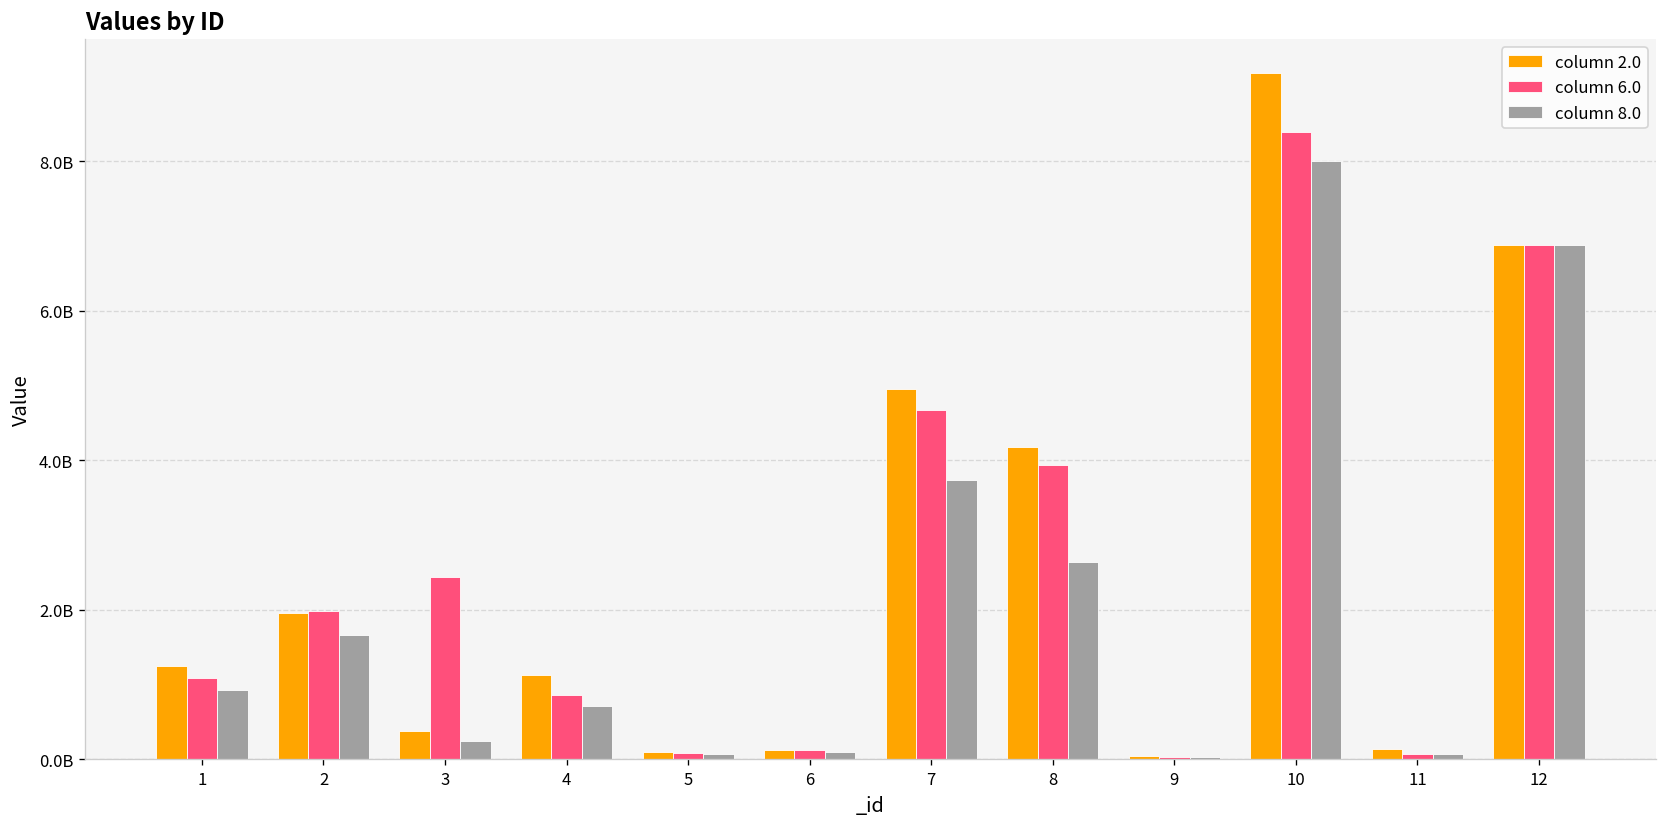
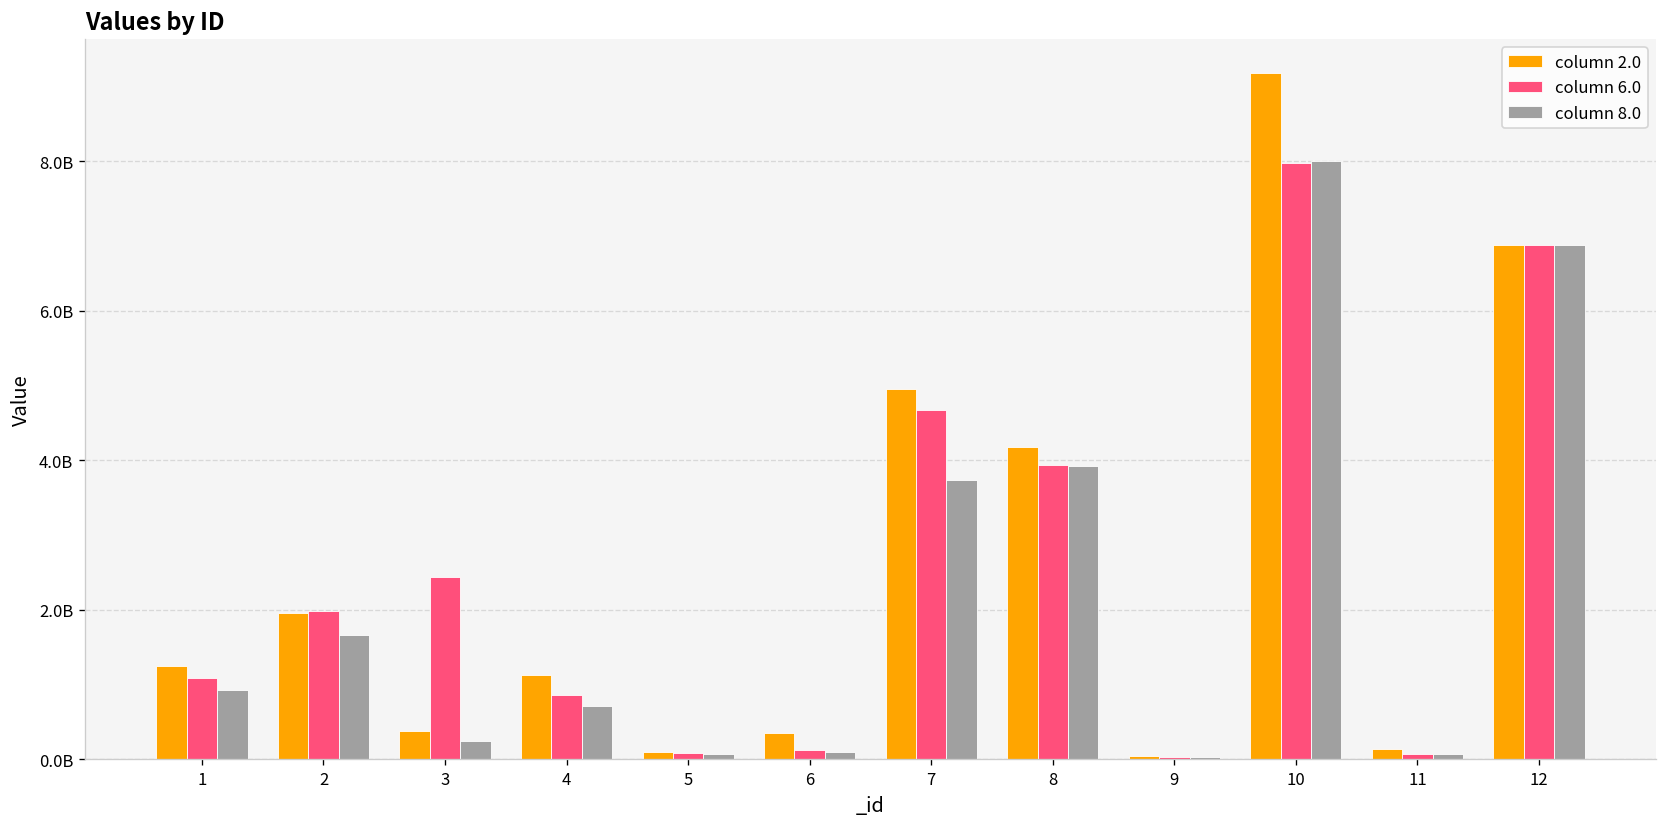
  {
    "column 2.0": {
      "1": 1300000000,
      "2": 2000000000,
      "3": 400000000,
      "4": 1100000000,
      "5": 100000000,
-     "6": 100000000,
+     "6": 400000000,
      "7": 4900000000,
      "8": 4200000000,
      "9": 0,
      "10": 9200000000,
      "11": 100000000,
      "12": 6900000000
    },
    "column 6.0": {
      "1": 1100000000,
      "2": 2000000000,
      "3": 2400000000,
      "4": 900000000,
      "5": 100000000,
      "6": 100000000,
      "7": 4700000000,
      "8": 3900000000,
-     "10": 8400000000,
+     "10": 8000000000,
      "11": 100000000,
      "12": 6900000000
    },
    "column 8.0": {
      "1": 900000000,
      "2": 1700000000,
      "3": 200000000,
      "4": 700000000,
      "5": 100000000,
      "6": 100000000,
      "7": 3700000000,
-     "8": 2600000000,
+     "8": 3900000000,
      "10": 8000000000,
      "11": 100000000,
      "12": 6900000000
    }
  }
